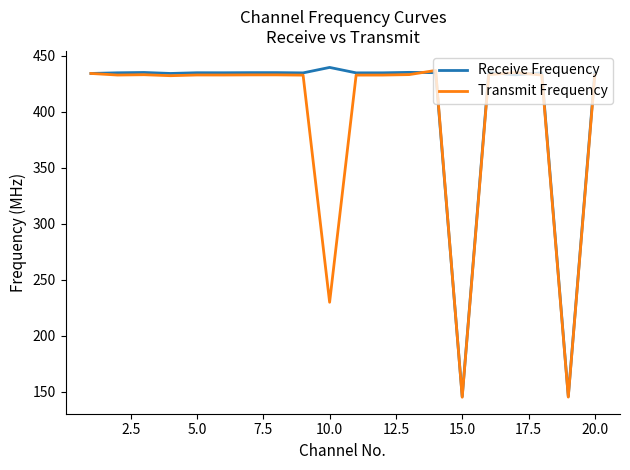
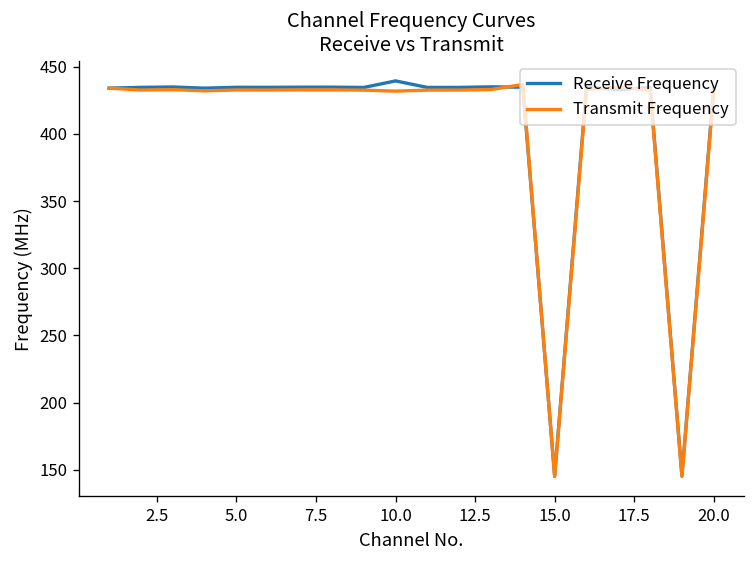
  {
    "Receive Frequency": {
      "10.0": 439
    },
    "Transmit Frequency": {
-     "10.0": 230
+     "10.0": 432
    }
  }
